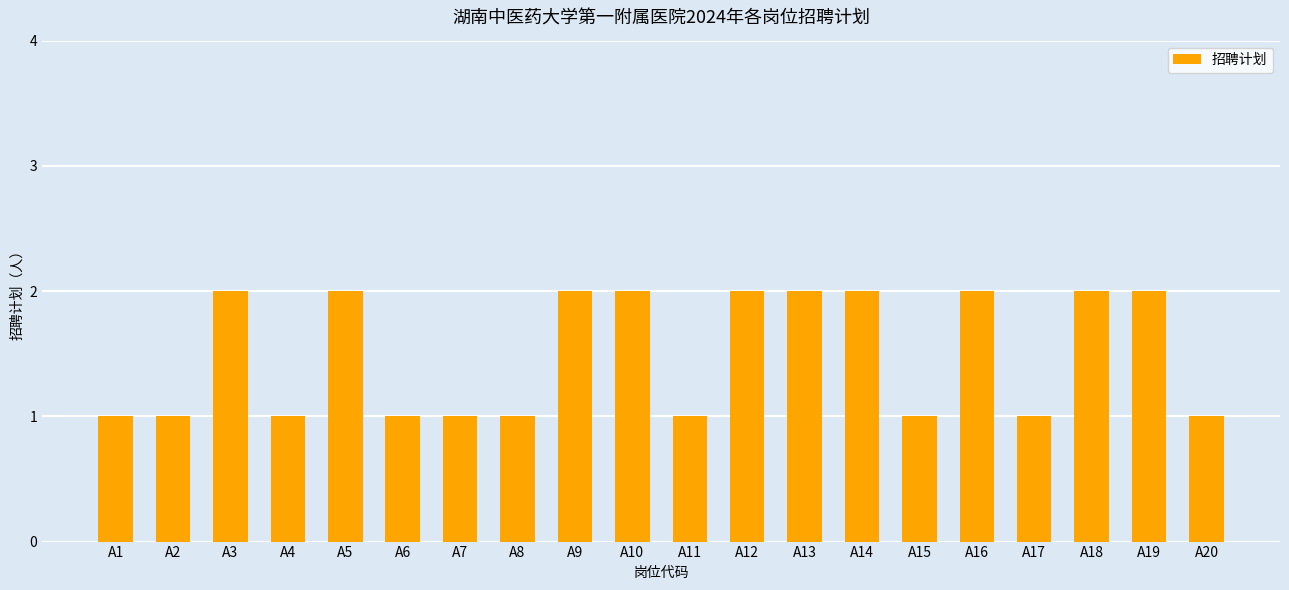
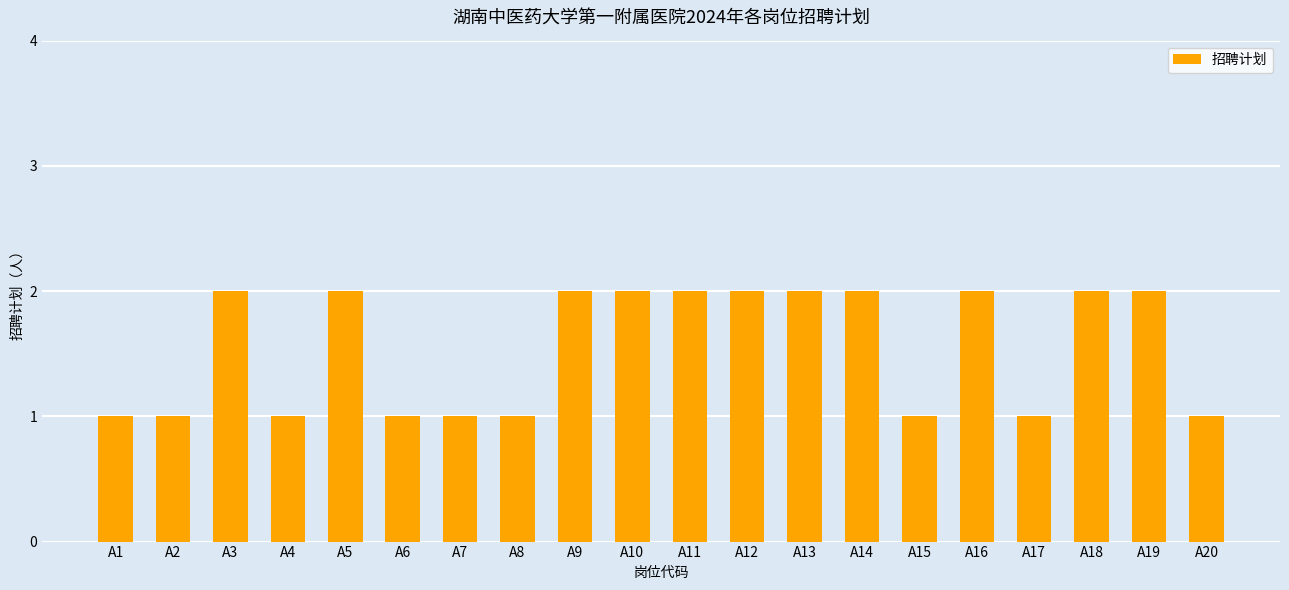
  {
    "A1": 1,
    "A2": 1,
    "A3": 2,
    "A4": 1,
    "A5": 2,
    "A6": 1,
    "A7": 1,
    "A8": 1,
    "A9": 2,
    "A10": 2,
-   "A11": 1,
+   "A11": 2,
    "A12": 2,
    "A13": 2,
    "A14": 2,
    "A15": 1,
    "A16": 2,
    "A17": 1,
    "A18": 2,
    "A19": 2,
    "A20": 1
  }
